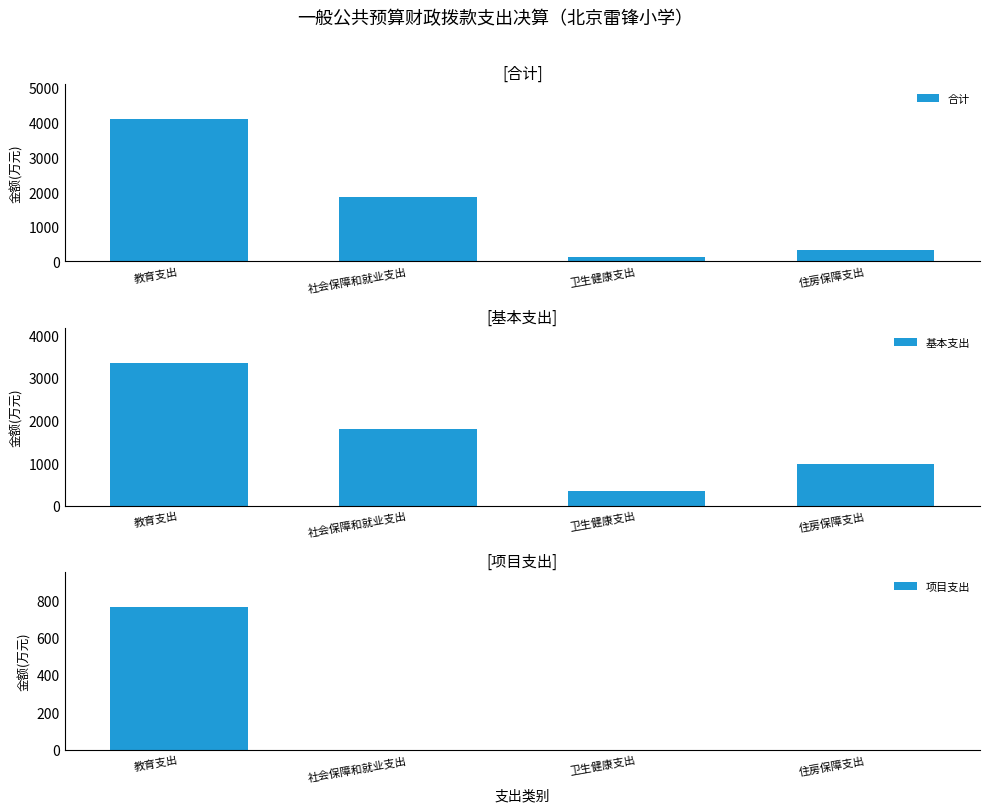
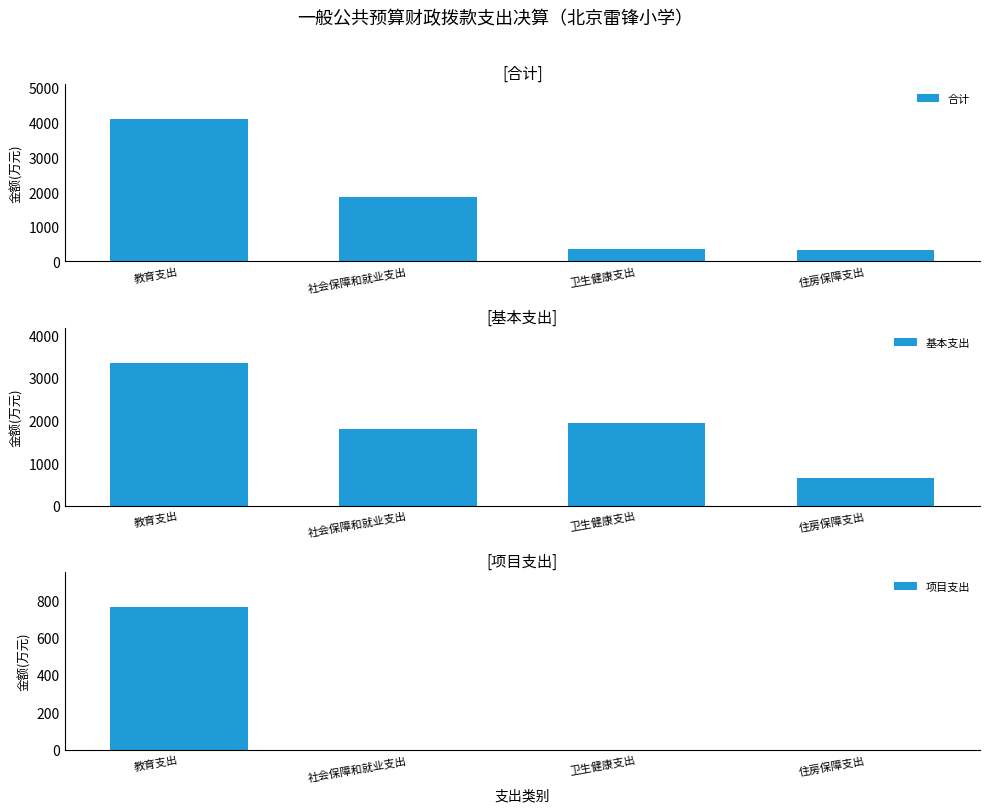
  {
    "[合计]": {
      "教育支出": 4100,
      "社会保障和就业支出": 1900,
-     "卫生健康支出": 100,
+     "卫生健康支出": 400,
      "住房保障支出": 300
    },
    "[基本支出]": {
      "教育支出": 3300,
      "社会保障和就业支出": 1800,
-     "卫生健康支出": 400,
-     "住房保障支出": 1000
+     "卫生健康支出": 1900,
+     "住房保障支出": 600
    },
    "[项目支出]": {
      "教育支出": 760,
      "社会保障和就业支出": 0,
      "卫生健康支出": 0,
      "住房保障支出": 0
    }
  }
